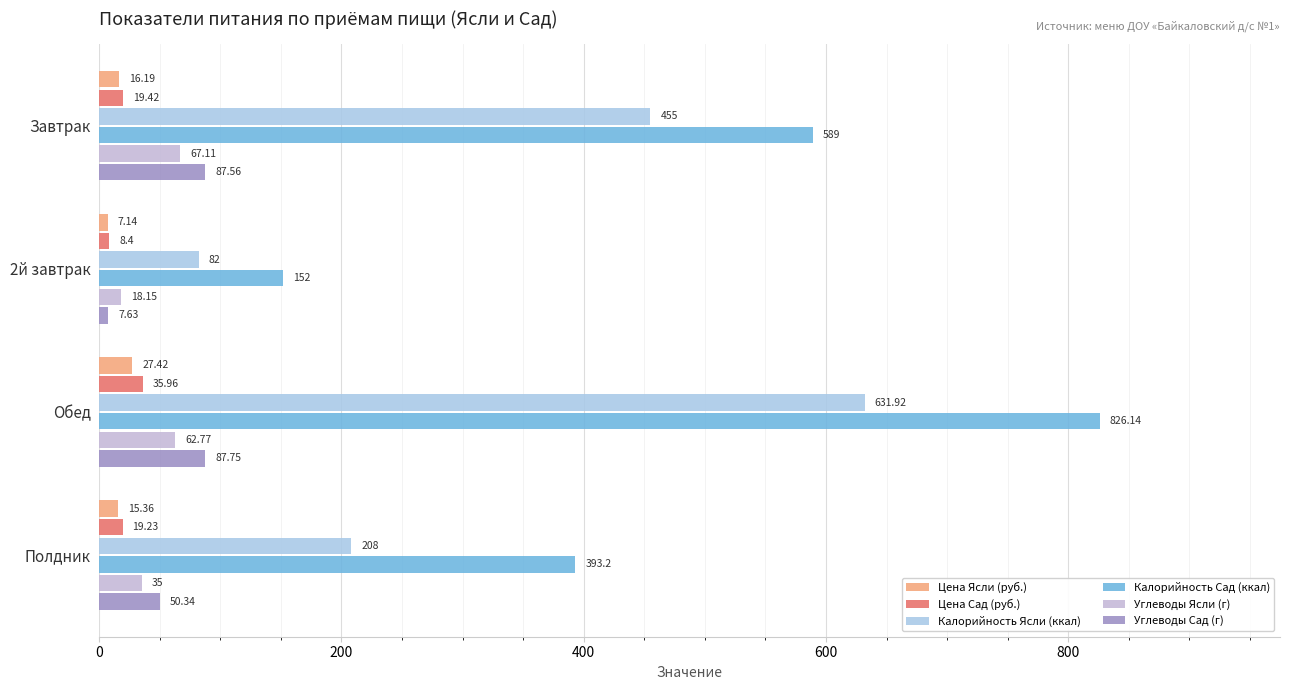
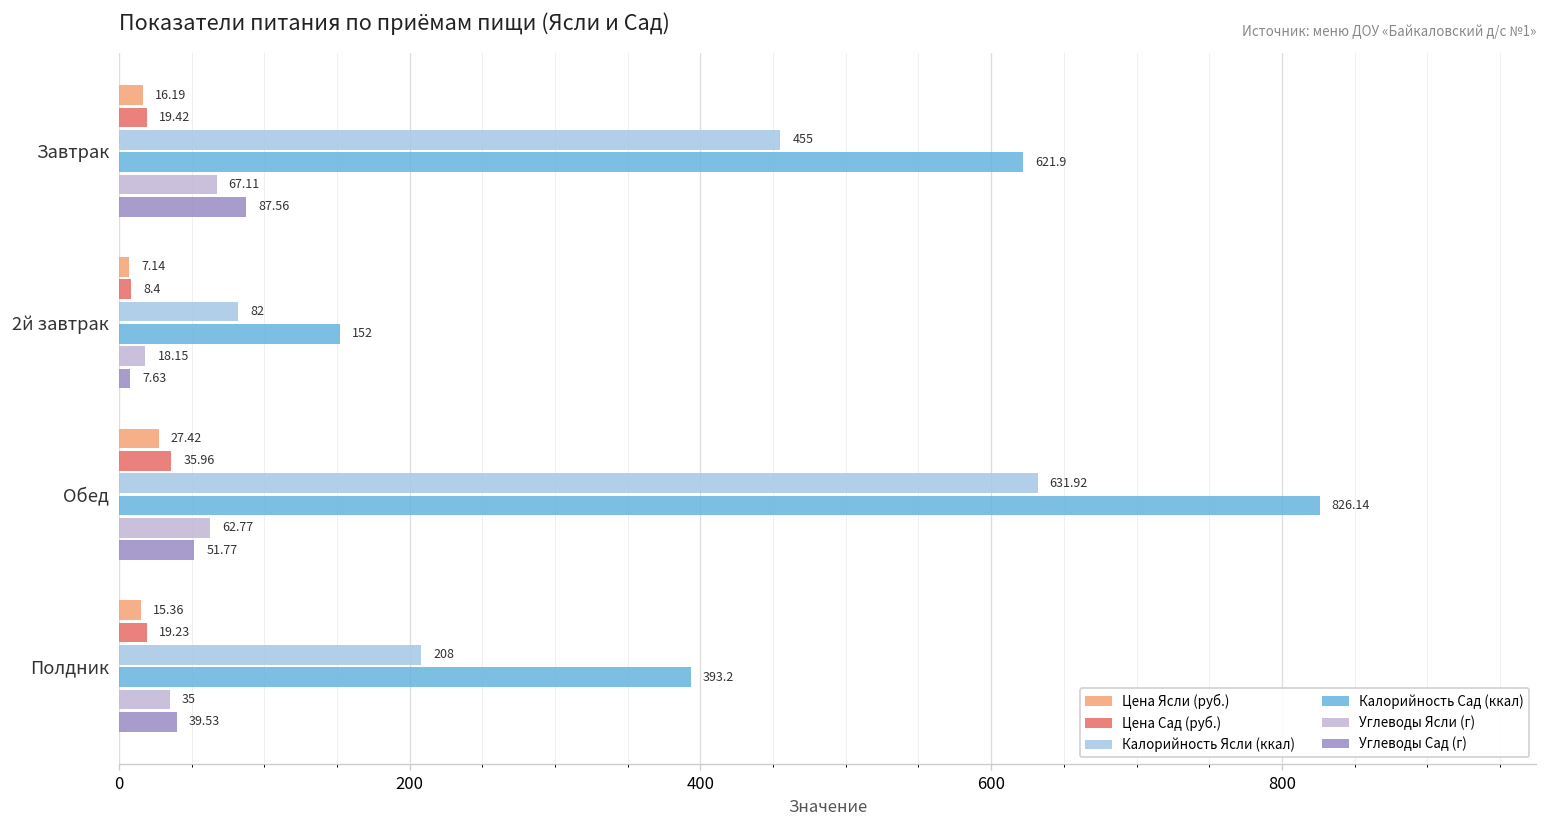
  {
    "Калорийность Сад (ккал)": {
-     "Завтрак": 589,
+     "Завтрак": 621.9,
      "2й завтрак": 152,
      "Обед": 826.14,
      "Полдник": 393.2
    },
    "Углеводы Сад (г)": {
      "Завтрак": 87.56,
      "2й завтрак": 7.63,
-     "Обед": 87.75,
-     "Полдник": 50.34
+     "Обед": 51.77,
+     "Полдник": 39.53
    }
  }
